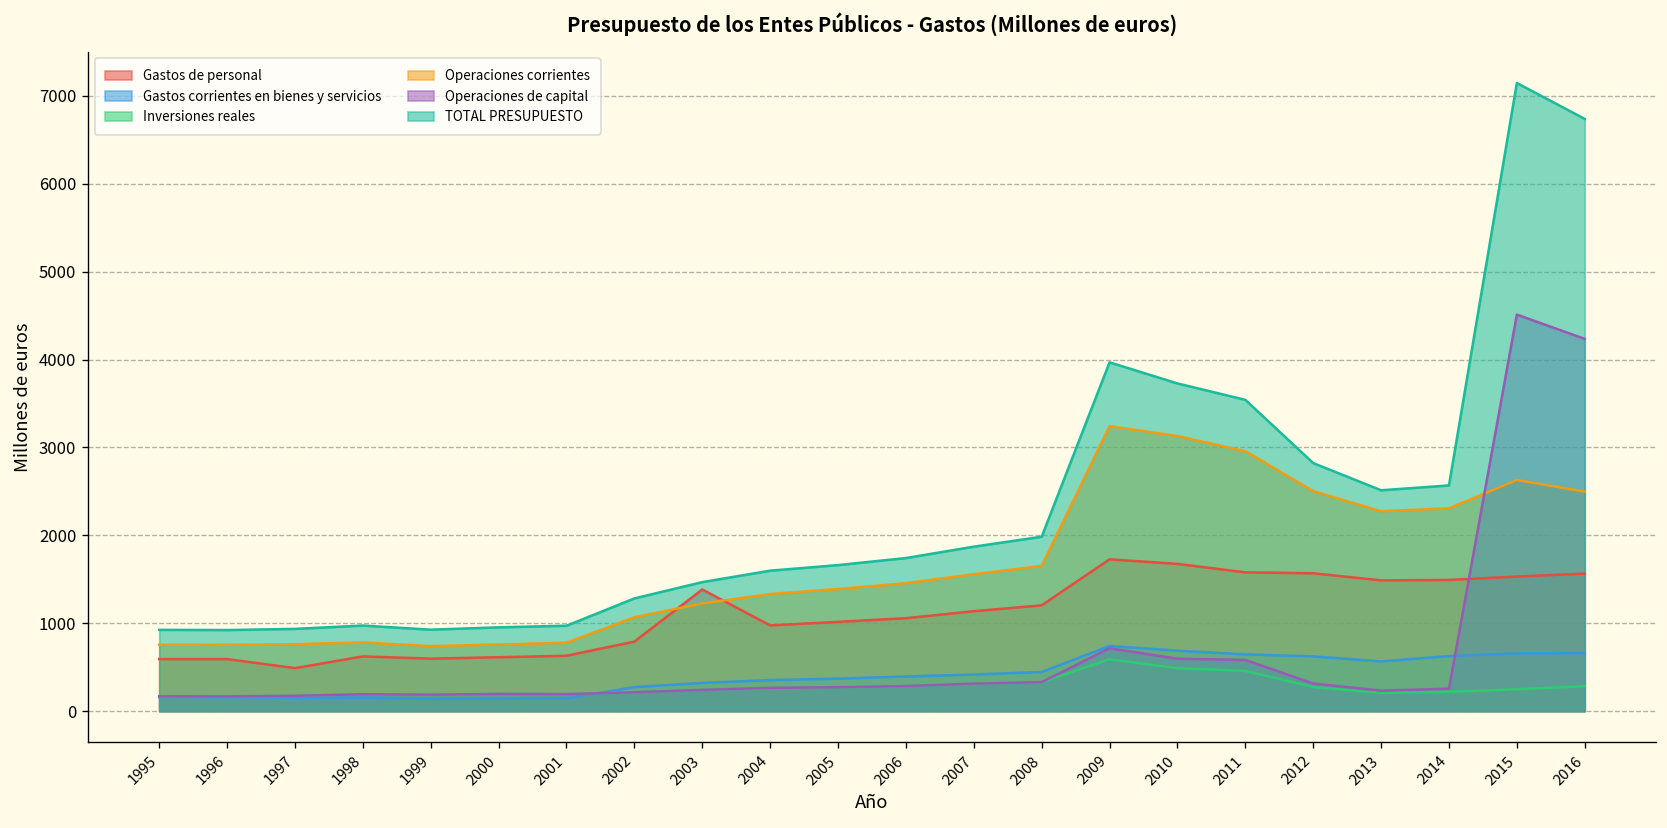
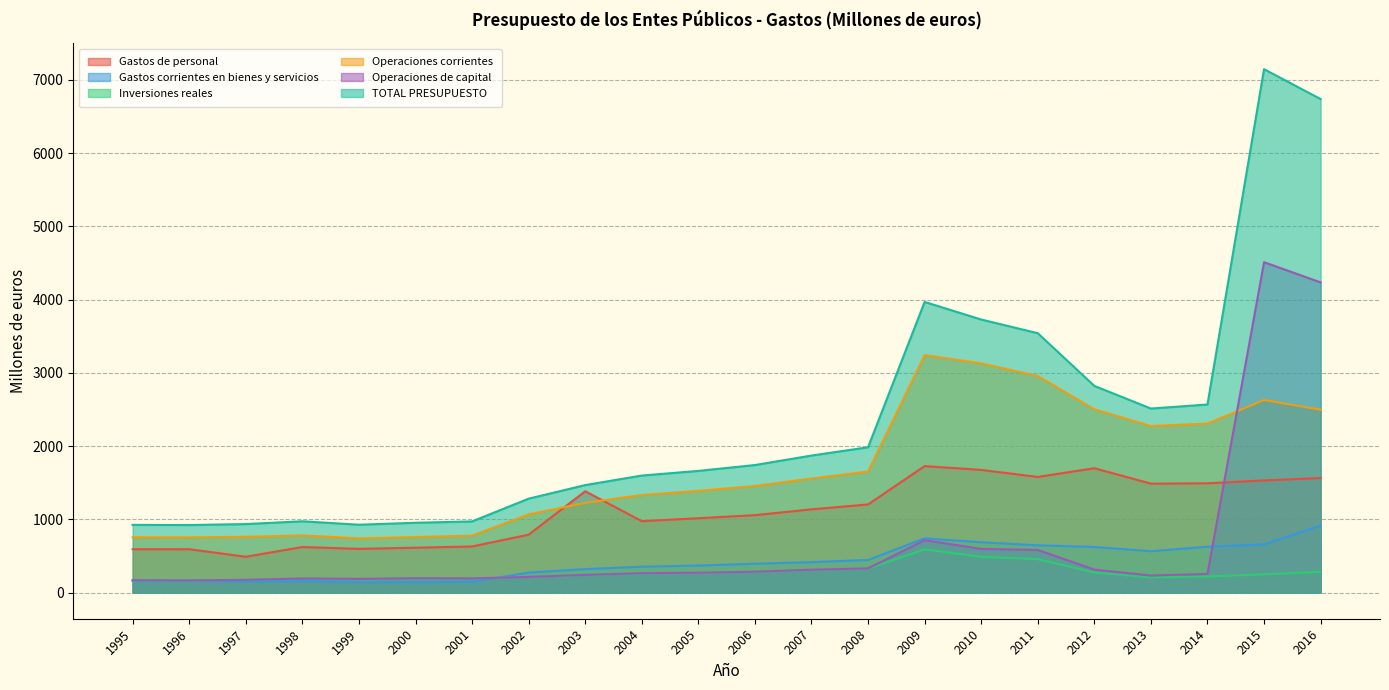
  {
    "Gastos de personal": {
      "1995": 600,
      "1996": 600,
      "1997": 500,
      "1998": 600,
      "1999": 600,
      "2000": 600,
      "2001": 600,
      "2002": 800,
      "2003": 1400,
      "2004": 1000,
      "2005": 1000,
      "2006": 1100,
      "2007": 1100,
      "2008": 1200,
      "2009": 1700,
      "2010": 1700,
      "2011": 1600,
-     "2012": 1600,
+     "2012": 1700,
      "2013": 1500,
      "2014": 1500,
      "2015": 1500,
      "2016": 1600
    },
    "Gastos corrientes en bienes y servicios": {
      "1998": 200,
      "1999": 100,
      "2000": 100,
      "2001": 100,
      "2002": 300,
      "2003": 300,
      "2004": 400,
      "2005": 400,
      "2006": 400,
      "2007": 400,
      "2008": 400,
      "2010": 700,
      "2011": 600,
      "2012": 600,
      "2013": 600,
      "2014": 600,
      "2015": 700,
-     "2016": 700
+     "2016": 900
    },
    "Operaciones corrientes": {
      "1995": 800,
      "1996": 800,
      "1997": 800,
      "1998": 800,
      "1999": 700,
      "2000": 800,
      "2001": 800,
      "2002": 1100,
      "2003": 1200,
      "2004": 1300,
      "2005": 1400,
      "2006": 1500,
      "2007": 1600,
      "2008": 1700,
      "2009": 3200,
      "2010": 3100,
      "2011": 3000,
      "2012": 2500,
      "2013": 2300,
      "2014": 2300,
      "2015": 2600,
      "2016": 2500
    },
    "Operaciones de capital": {
      "2010": 600,
      "2011": 600,
      "2012": 300,
      "2014": 300,
      "2015": 4500,
      "2016": 4200
    }
  }
